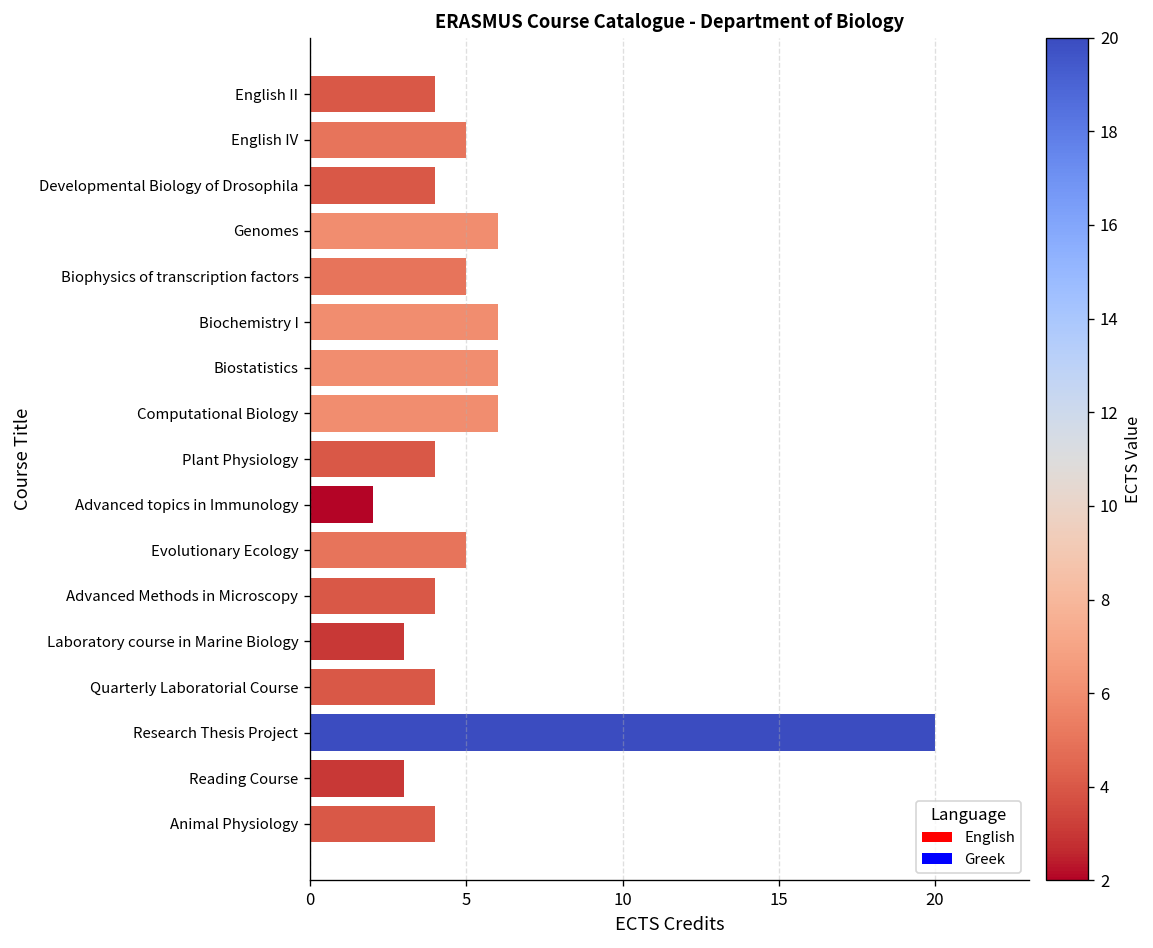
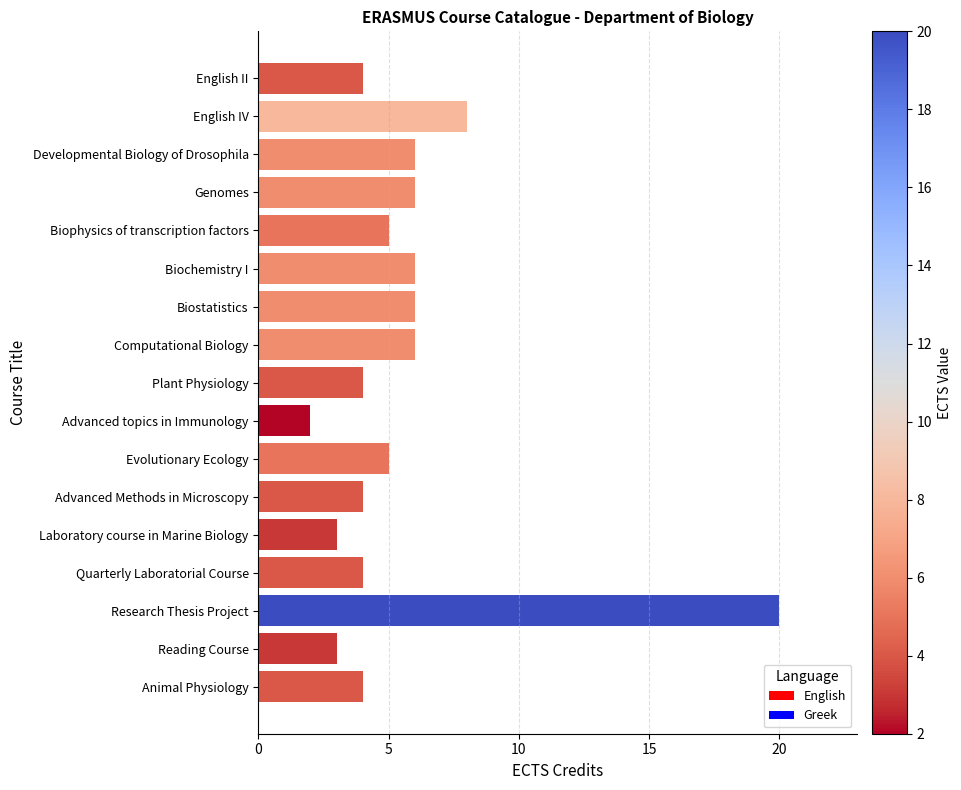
  {
    "English II": 4,
-   "English IV": 5,
-   "Developmental Biology of Drosophila": 4,
+   "English IV": 8,
+   "Developmental Biology of Drosophila": 6,
    "Genomes": 6,
    "Biophysics of transcription factors": 5,
    "Biochemistry I": 6,
    "Biostatistics": 6,
    "Computational Biology": 6,
    "Plant Physiology": 4,
    "Advanced topics in Immunology": 2,
    "Evolutionary Ecology": 5,
    "Advanced Methods in Microscopy": 4,
    "Laboratory course in Marine Biology": 3,
    "Quarterly Laboratorial Course": 4,
    "Research Thesis Project": 20,
    "Reading Course": 3,
    "Animal Physiology": 4
  }
